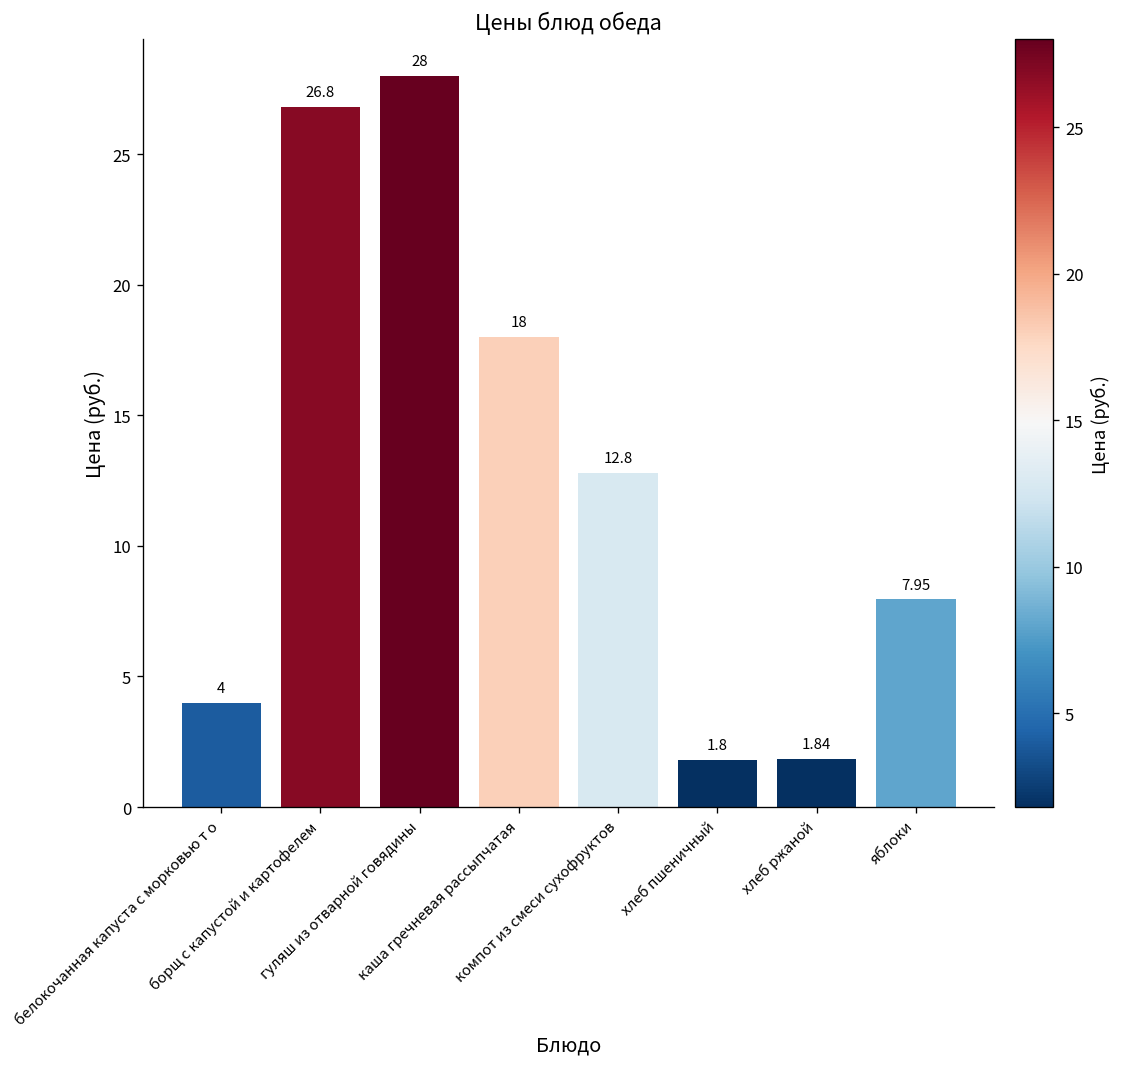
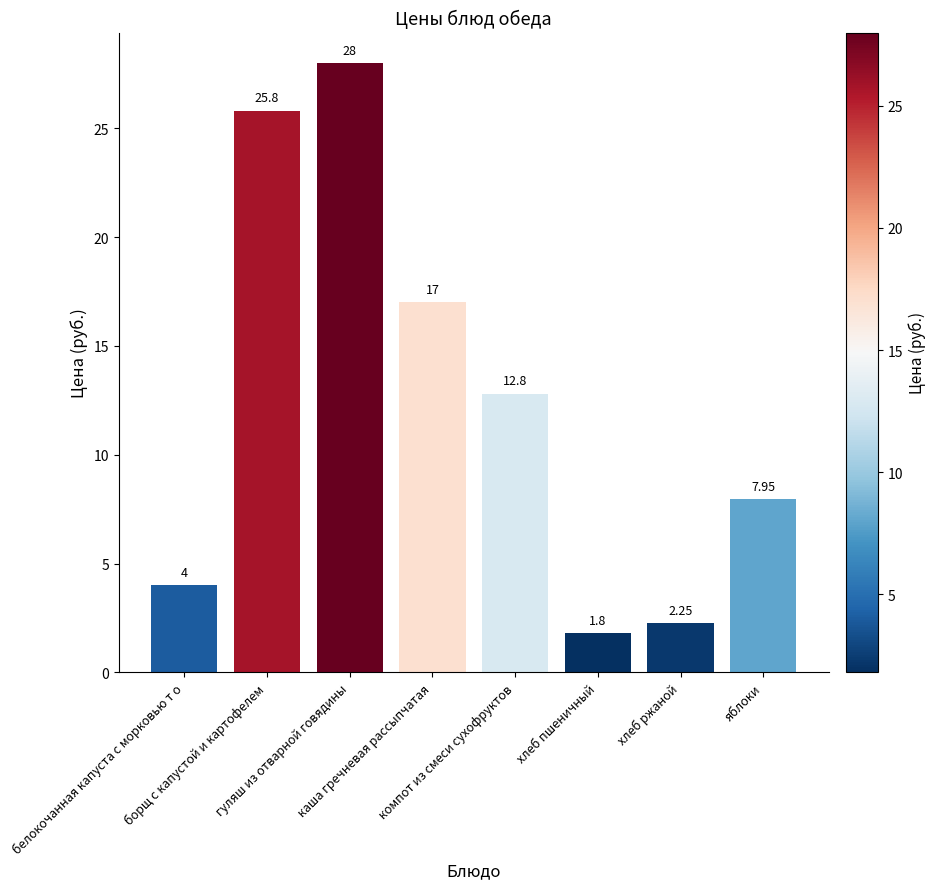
  {
    "белокочанная капуста с морковью т о": 4,
-   "борщ с капустой и картофелем": 26.8,
+   "борщ с капустой и картофелем": 25.8,
    "гуляш из отварной говядины": 28,
-   "каша гречневая рассыпчатая": 18,
+   "каша гречневая рассыпчатая": 17,
    "компот из смеси сухофруктов": 12.8,
    "хлеб пшеничный": 1.8,
-   "хлеб ржаной": 1.84,
+   "хлеб ржаной": 2.25,
    "яблоки": 7.95
  }
